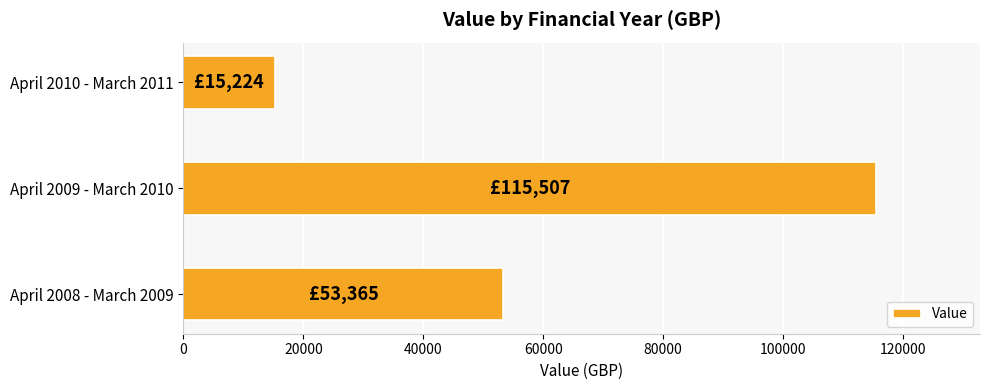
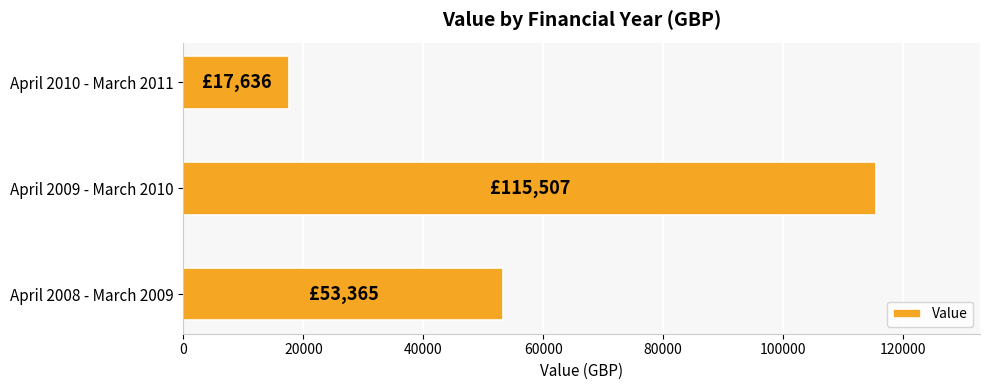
  {
-   "April 2010 - March 2011": "£15,224",
+   "April 2010 - March 2011": "£17,636",
    "April 2009 - March 2010": "£115,507",
    "April 2008 - March 2009": "£53,365"
  }
